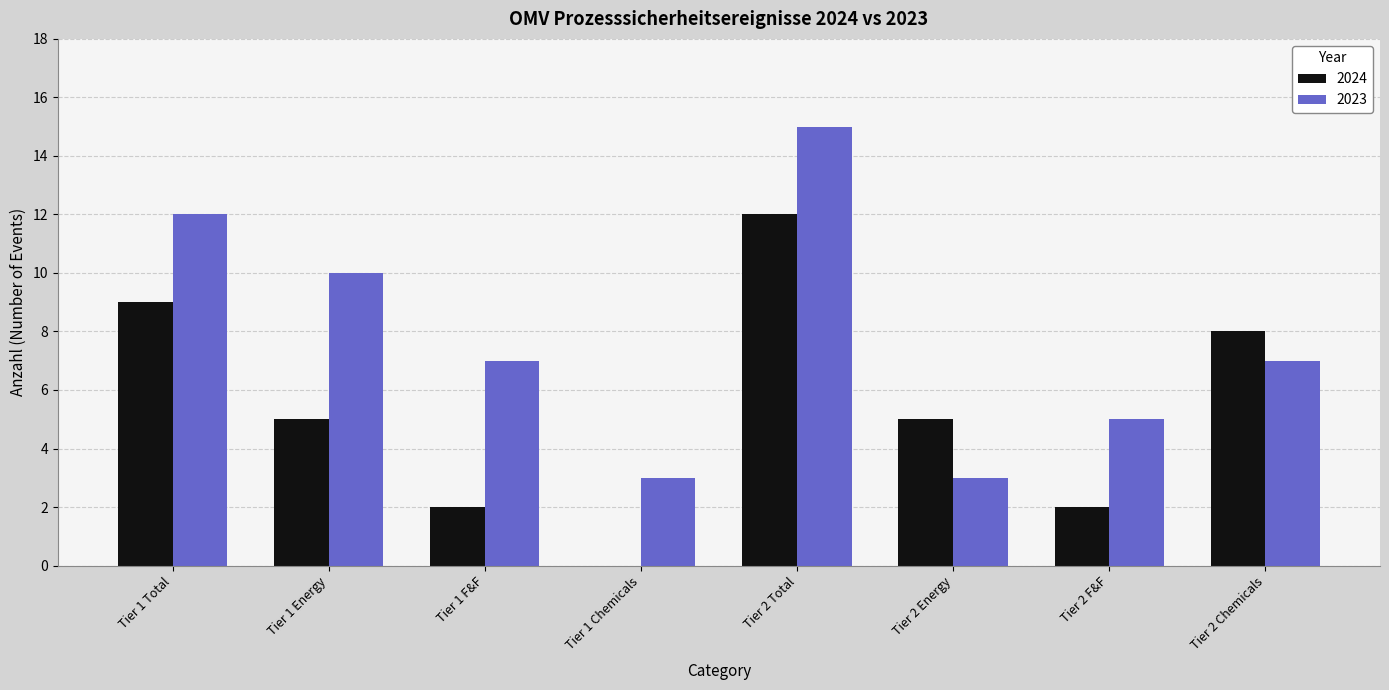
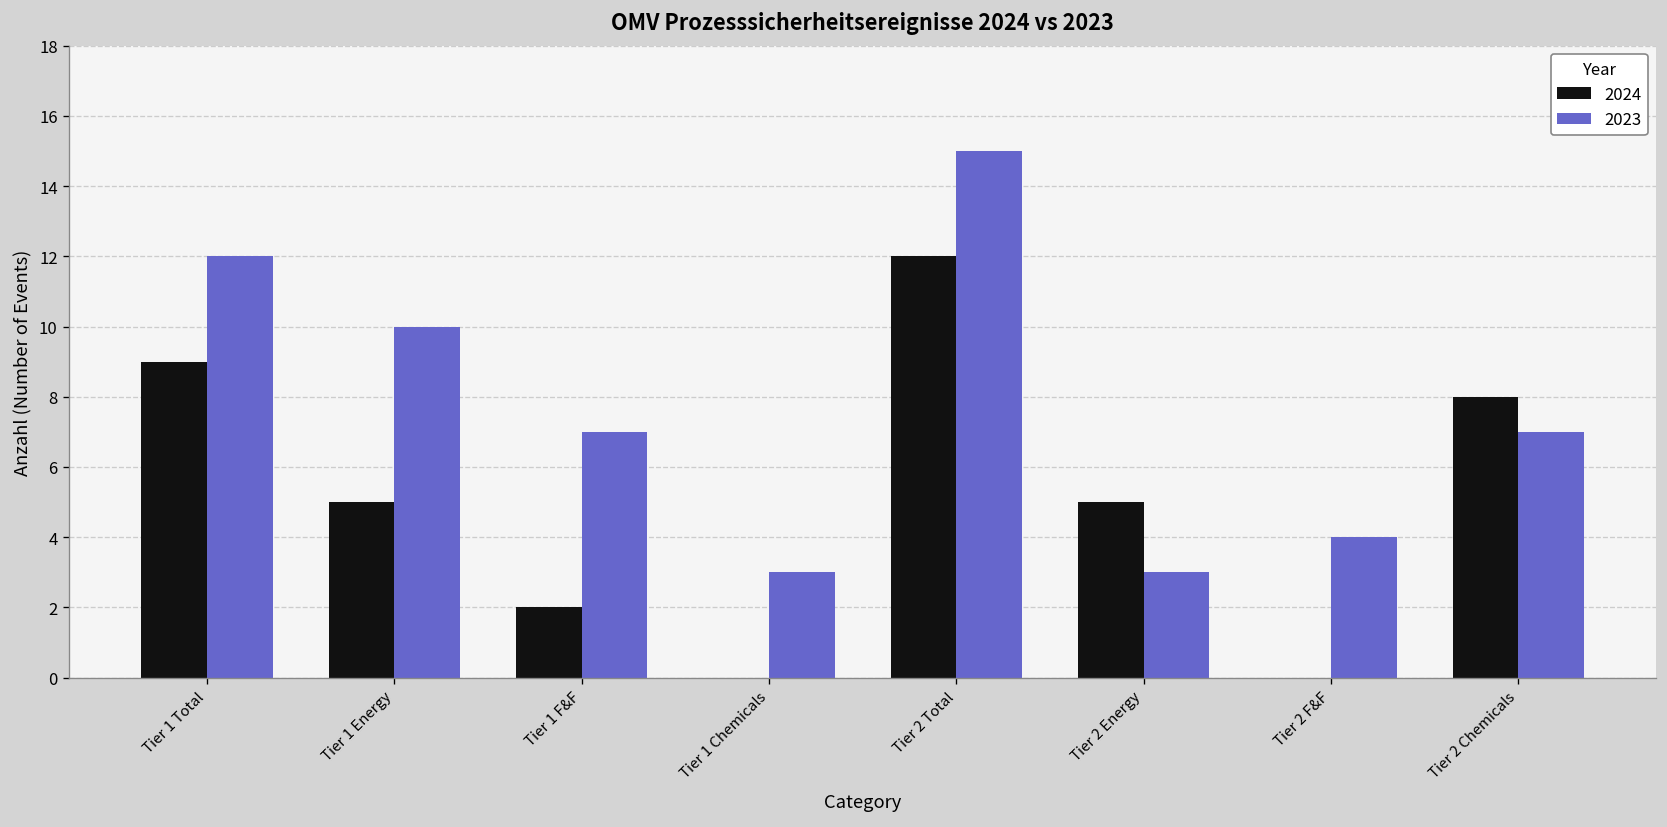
  {
    "2024": {
      "Tier 1 Total": 9,
      "Tier 1 Energy": 5,
      "Tier 1 F&F": 2,
      "Tier 1 Chemicals": 0,
      "Tier 2 Total": 12,
      "Tier 2 Energy": 5,
-     "Tier 2 F&F": 2,
+     "Tier 2 F&F": 0,
      "Tier 2 Chemicals": 8
    },
    "2023": {
      "Tier 1 Total": 12,
      "Tier 1 Energy": 10,
      "Tier 1 F&F": 7,
      "Tier 1 Chemicals": 3,
      "Tier 2 Total": 15,
      "Tier 2 Energy": 3,
-     "Tier 2 F&F": 5,
+     "Tier 2 F&F": 4,
      "Tier 2 Chemicals": 7
    }
  }
